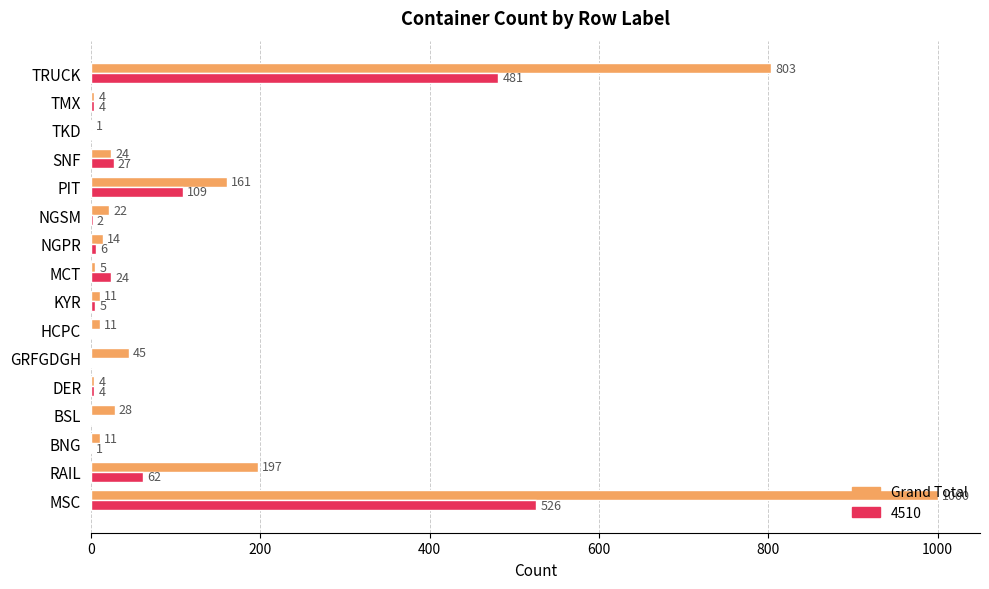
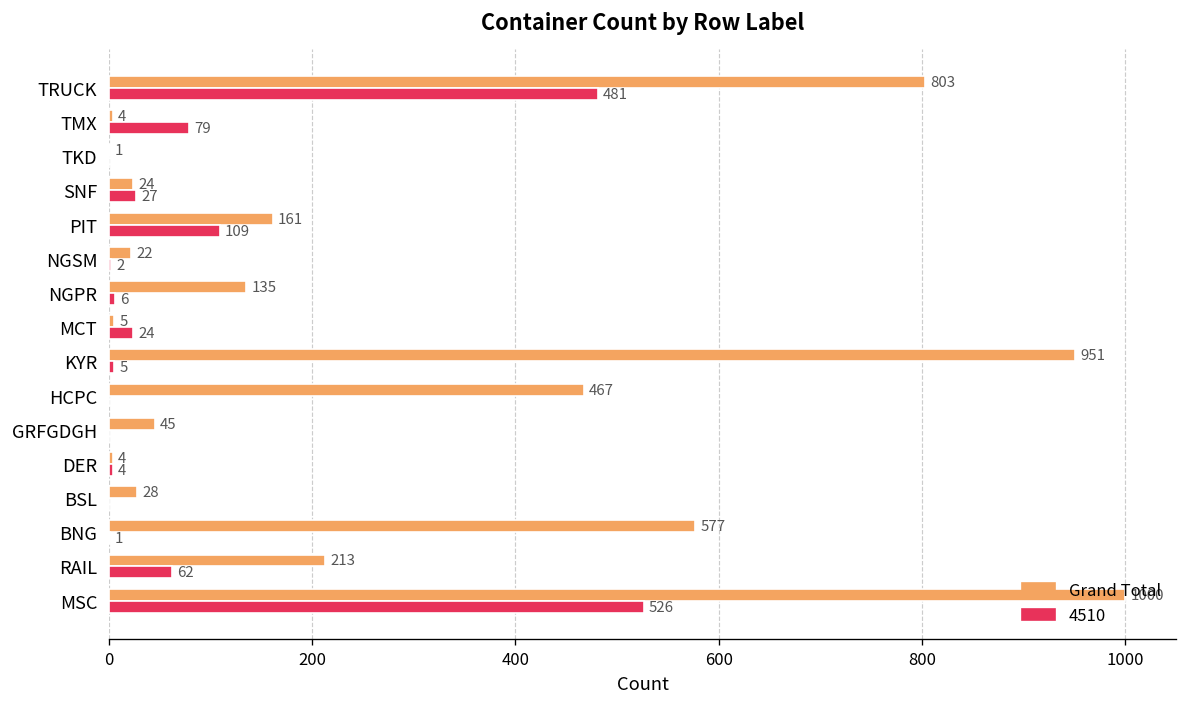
  {
    "Grand Total": {
      "TRUCK": 803,
      "TMX": 4,
      "TKD": 1,
      "PIT": 161,
      "NGSM": 22,
-     "NGPR": 14,
+     "NGPR": 135,
      "MCT": 5,
-     "KYR": 11,
-     "HCPC": 11,
+     "KYR": 951,
+     "HCPC": 467,
      "GRFGDGH": 45,
      "BSL": 28,
-     "BNG": 11,
-     "RAIL": 197,
+     "BNG": 577,
+     "RAIL": 213,
      "MSC": 1000
    },
    "4510": {
      "TRUCK": 481,
-     "TMX": 4,
+     "TMX": 79,
      "PIT": 109,
      "NGSM": 2,
      "NGPR": 6,
      "MCT": 24,
      "KYR": 5,
      "BNG": 1,
      "RAIL": 62,
      "MSC": 526
    }
  }
